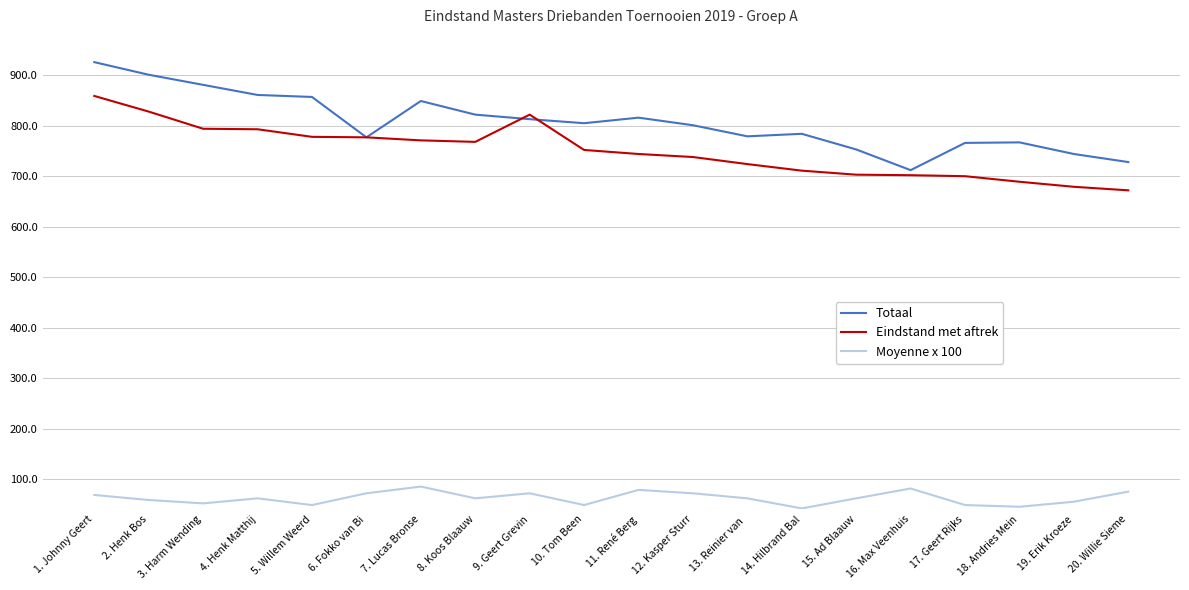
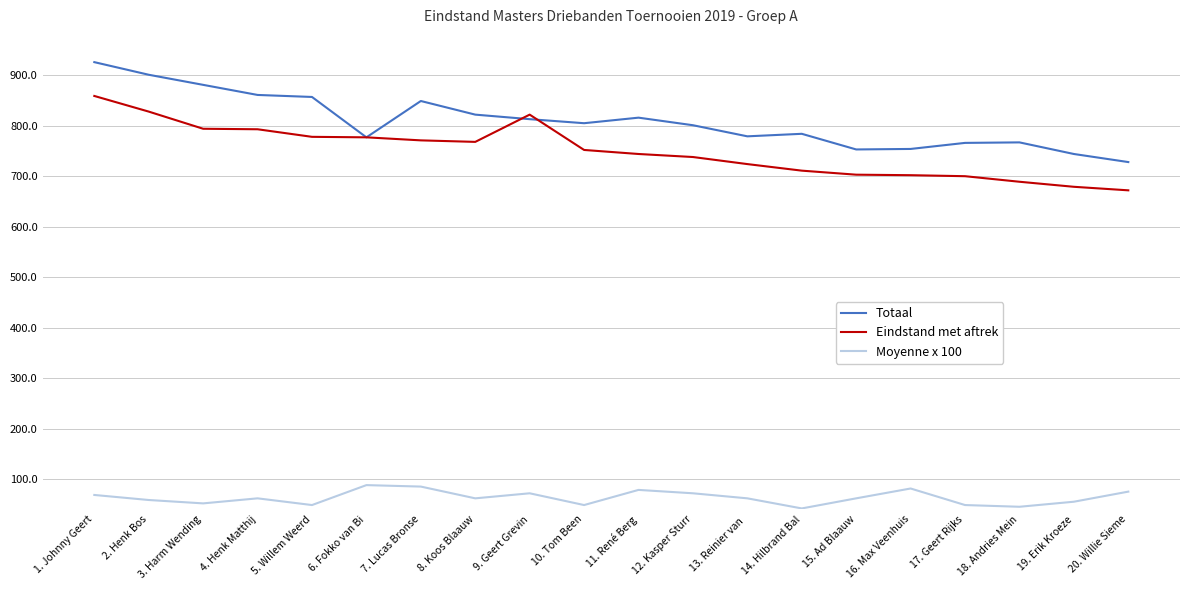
  {
    "Totaal": {
      "1. Johnny Geert": 930,
      "2. Henk Bos": 900,
      "3. Harm Wending": 880,
      "4. Henk Matthij": 860,
      "5. Willem Weerd": 860,
      "7. Lucas Bronse": 850,
      "8. Koos Blaauw": 820,
      "9. Geert Grevin": 810,
      "10. Tom Been": 810,
      "11. René Berg": 820,
      "12. Kasper Sturr": 800,
      "13. Reinier van": 780,
      "14. Hilbrand Bal": 780,
      "15. Ad Blaauw": 750,
-     "16. Max Veenhuis": 710,
+     "16. Max Veenhuis": 750,
      "17. Geert Rijks": 770,
      "18. Andries Mein": 770,
      "19. Erik Kroeze": 740,
      "20. Willie Sieme": 730
    },
    "Eindstand met aftrek": {
      "1. Johnny Geert": 860,
      "2. Henk Bos": 830,
      "3. Harm Wending": 790,
      "4. Henk Matthij": 790,
      "5. Willem Weerd": 780,
      "7. Lucas Bronse": 770,
      "8. Koos Blaauw": 770,
      "9. Geert Grevin": 820,
      "10. Tom Been": 750,
      "11. René Berg": 740,
      "12. Kasper Sturr": 740,
      "13. Reinier van": 720,
      "14. Hilbrand Bal": 710,
      "15. Ad Blaauw": 700,
      "16. Max Veenhuis": 700,
      "17. Geert Rijks": 700,
      "18. Andries Mein": 690,
      "19. Erik Kroeze": 680,
      "20. Willie Sieme": 670
    },
    "Moyenne x 100": {
      "1. Johnny Geert": 70,
      "2. Henk Bos": 60,
      "3. Harm Wending": 50,
      "4. Henk Matthij": 60,
      "5. Willem Weerd": 50,
-     "6. Fokko van Bi": 70,
+     "6. Fokko van Bi": 90,
      "7. Lucas Bronse": 90,
      "8. Koos Blaauw": 60,
      "9. Geert Grevin": 70,
      "10. Tom Been": 50,
      "11. René Berg": 80,
      "12. Kasper Sturr": 70,
      "13. Reinier van": 60,
      "14. Hilbrand Bal": 40,
      "15. Ad Blaauw": 60,
      "16. Max Veenhuis": 80,
      "17. Geert Rijks": 50,
      "18. Andries Mein": 50,
      "19. Erik Kroeze": 60,
      "20. Willie Sieme": 80
    }
  }
